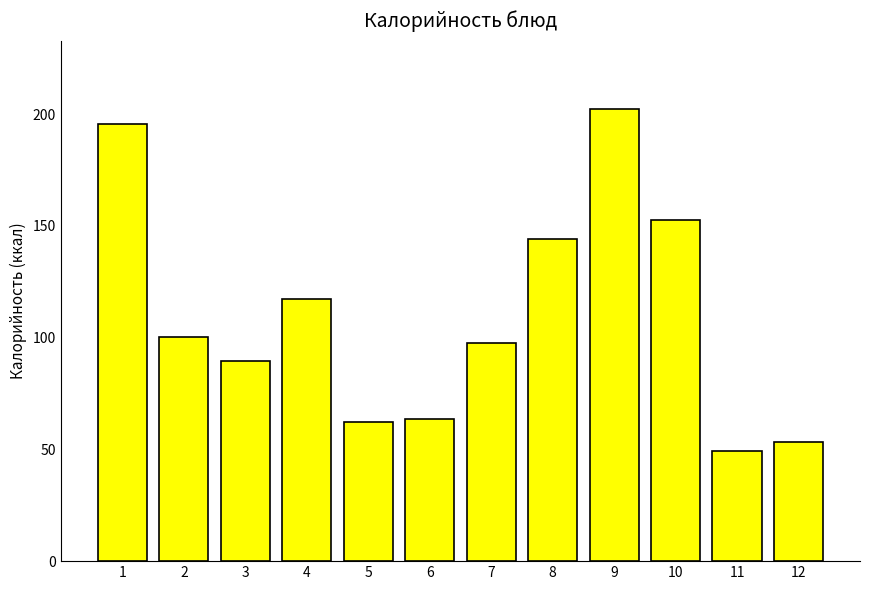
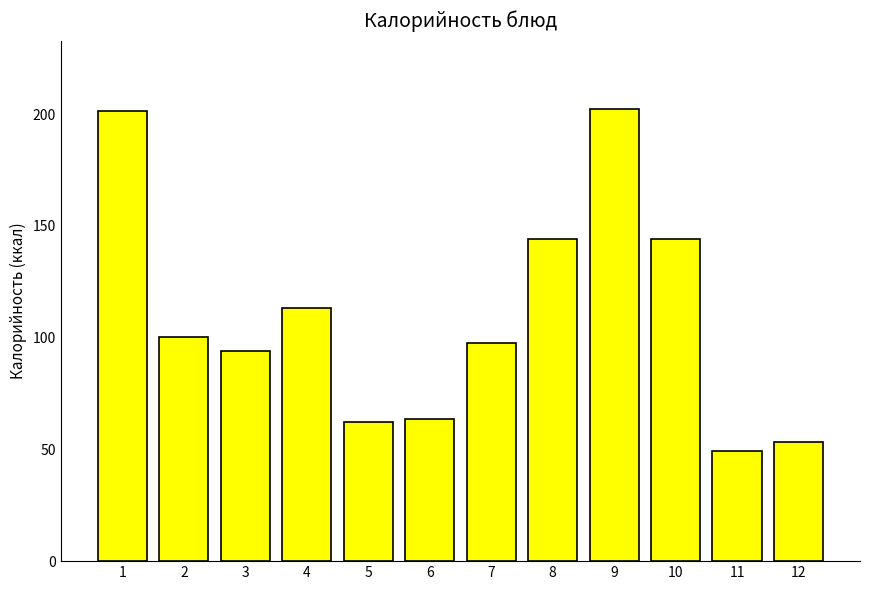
  {
-   "1": 195,
+   "1": 201,
    "2": 100,
-   "3": 90,
-   "4": 117,
+   "3": 94,
+   "4": 113,
    "5": 62,
    "6": 63,
    "7": 98,
    "8": 144,
    "9": 202,
-   "10": 153,
+   "10": 144,
    "11": 49,
    "12": 54
  }
